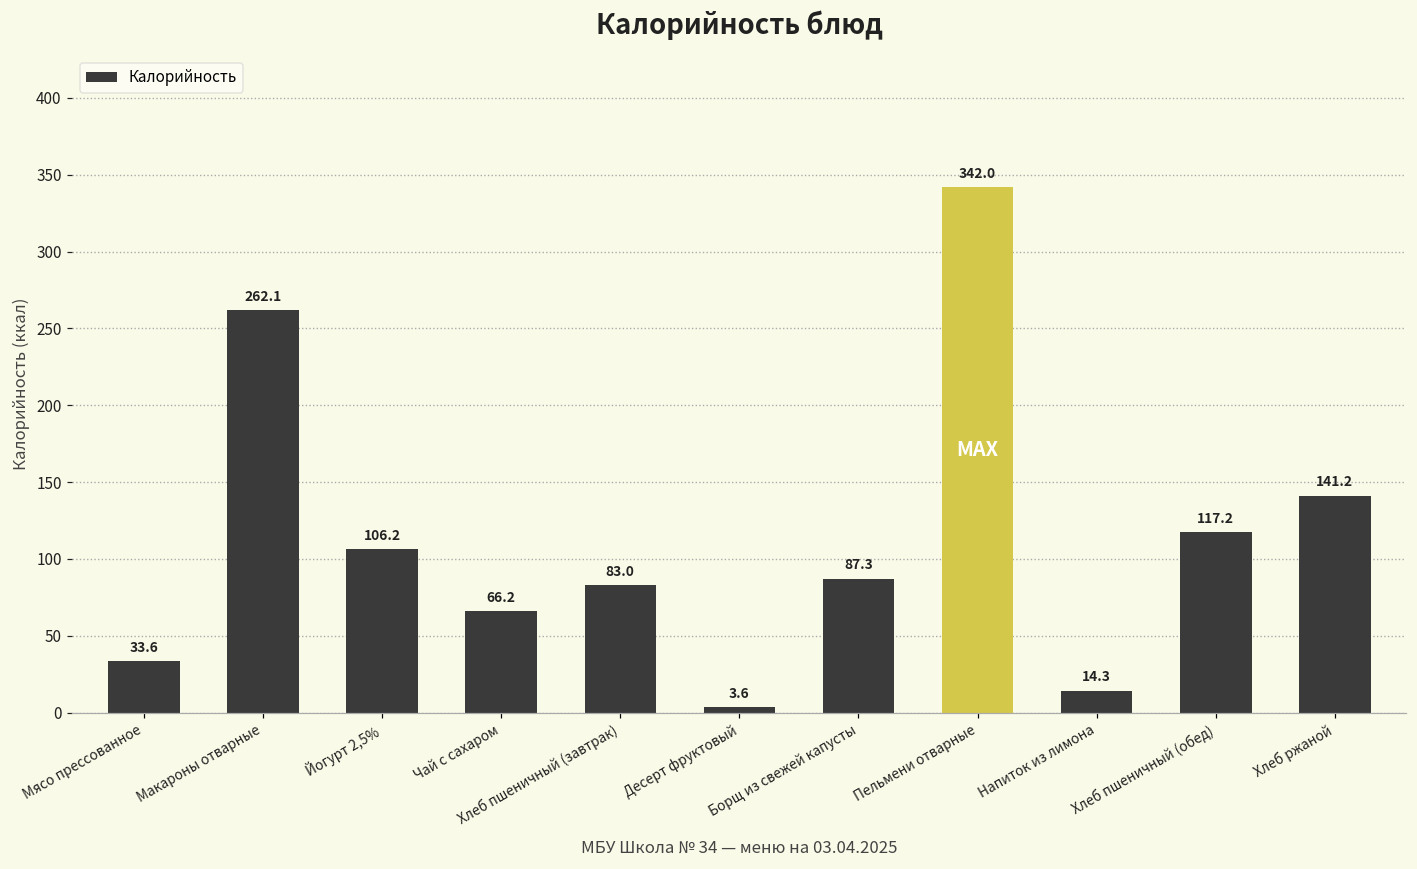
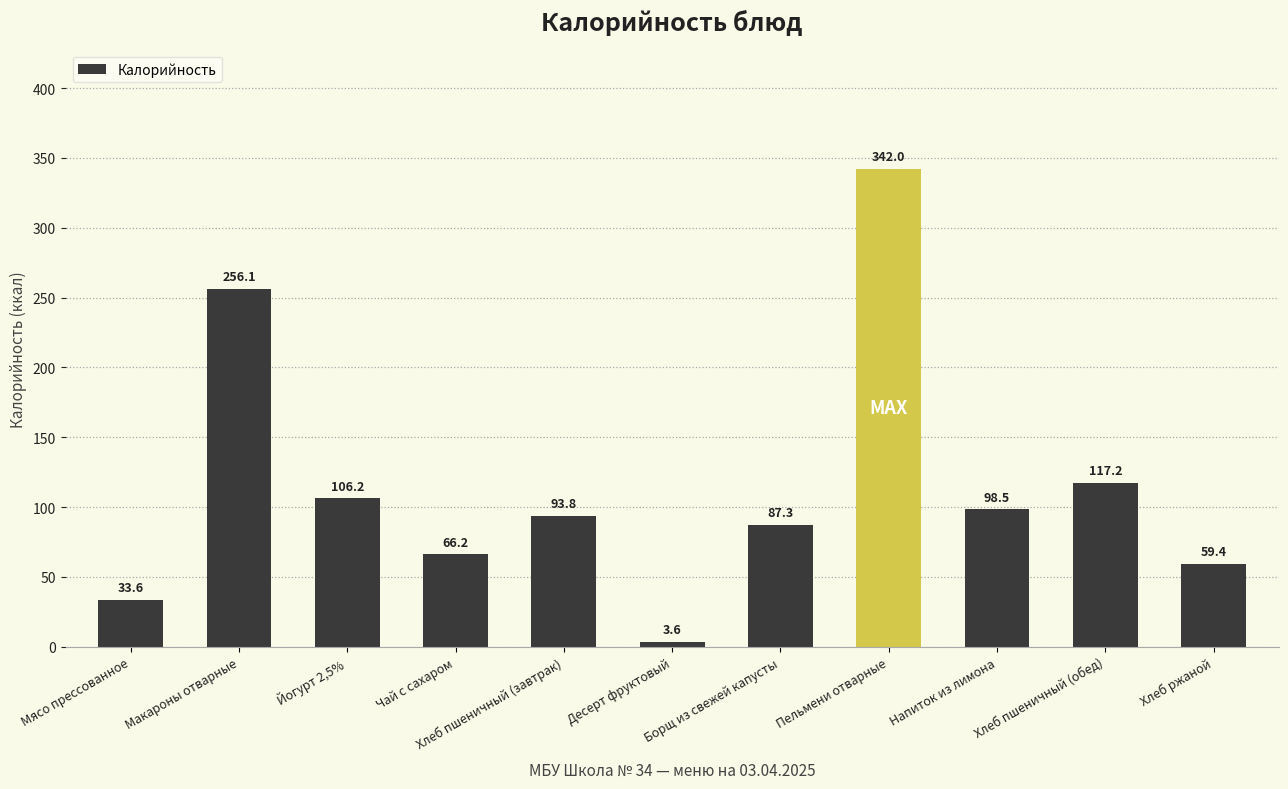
  {
    "Мясо прессованное": 33.6,
-   "Макароны отварные": 262.1,
+   "Макароны отварные": 256.1,
    "Йогурт 2,5%": 106.2,
    "Чай с сахаром": 66.2,
-   "Хлеб пшеничный (завтрак)": 83.0,
+   "Хлеб пшеничный (завтрак)": 93.8,
    "Десерт фруктовый": 3.6,
    "Борщ из свежей капусты": 87.3,
    "Пельмени отварные": 342.0,
-   "Напиток из лимона": 14.3,
+   "Напиток из лимона": 98.5,
    "Хлеб пшеничный (обед)": 117.2,
-   "Хлеб ржаной": 141.2
+   "Хлеб ржаной": 59.4
  }
